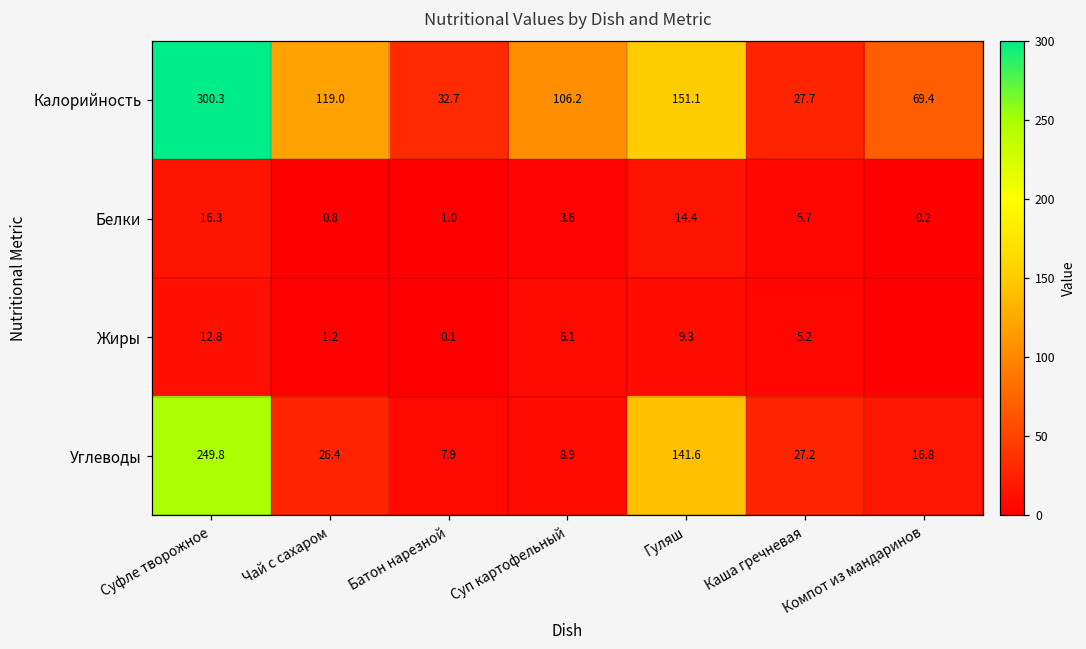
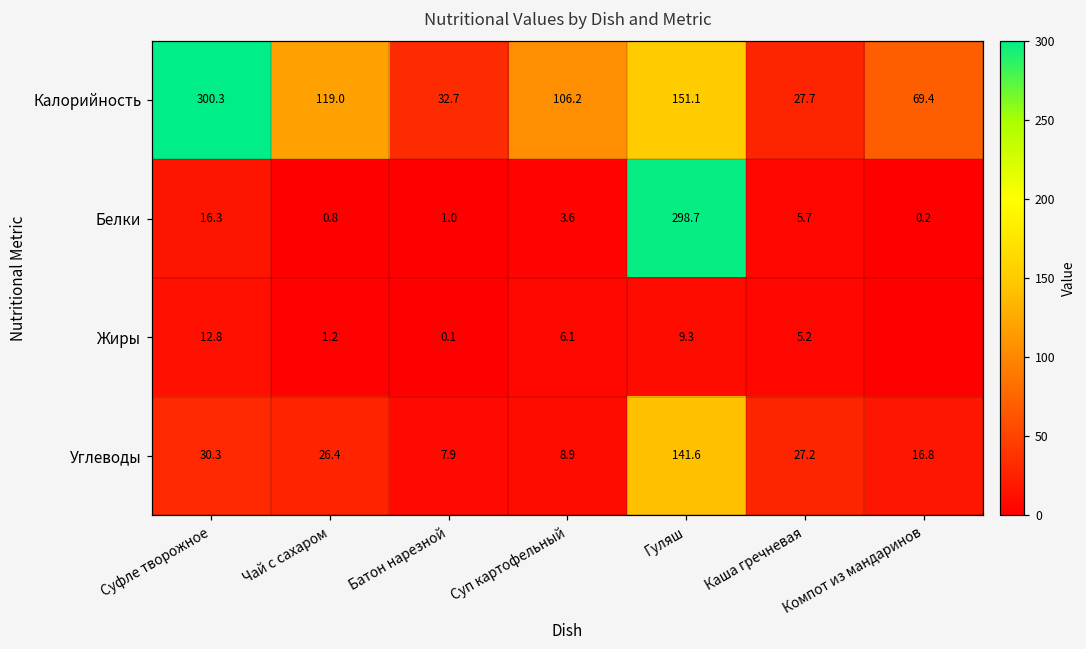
  {
    "Калорийность": {
      "Суфле творожное": 300.3,
      "Чай с сахаром": 119.0,
      "Батон нарезной": 32.7,
      "Суп картофельный": 106.2,
      "Гуляш": 151.1,
      "Каша гречневая": 27.7,
      "Компот из мандаринов": 69.4
    },
    "Белки": {
      "Суфле творожное": 16.3,
      "Чай с сахаром": 0.8,
      "Батон нарезной": 1.0,
      "Суп картофельный": 3.6,
-     "Гуляш": 14.4,
+     "Гуляш": 298.7,
      "Каша гречневая": 5.7,
      "Компот из мандаринов": 0.2
    },
    "Жиры": {
      "Суфле творожное": 12.8,
      "Чай с сахаром": 1.2,
      "Батон нарезной": 0.1,
      "Суп картофельный": 6.1,
      "Гуляш": 9.3,
      "Каша гречневая": 5.2
    },
    "Углеводы": {
-     "Суфле творожное": 249.8,
+     "Суфле творожное": 30.3,
      "Чай с сахаром": 26.4,
      "Батон нарезной": 7.9,
      "Суп картофельный": 8.9,
      "Гуляш": 141.6,
      "Каша гречневая": 27.2,
      "Компот из мандаринов": 16.8
    }
  }
